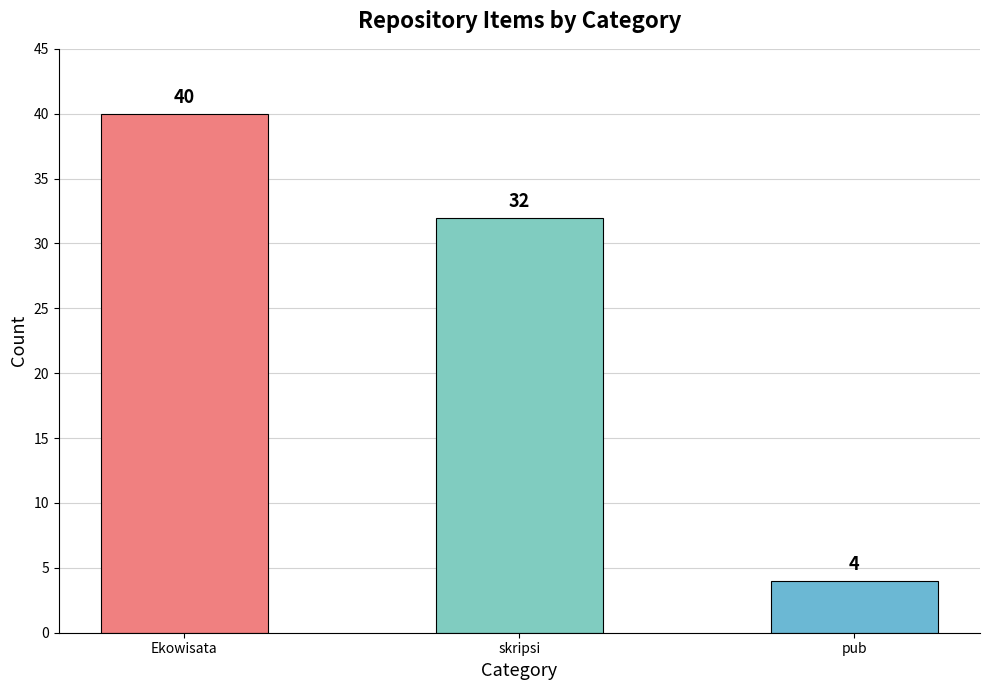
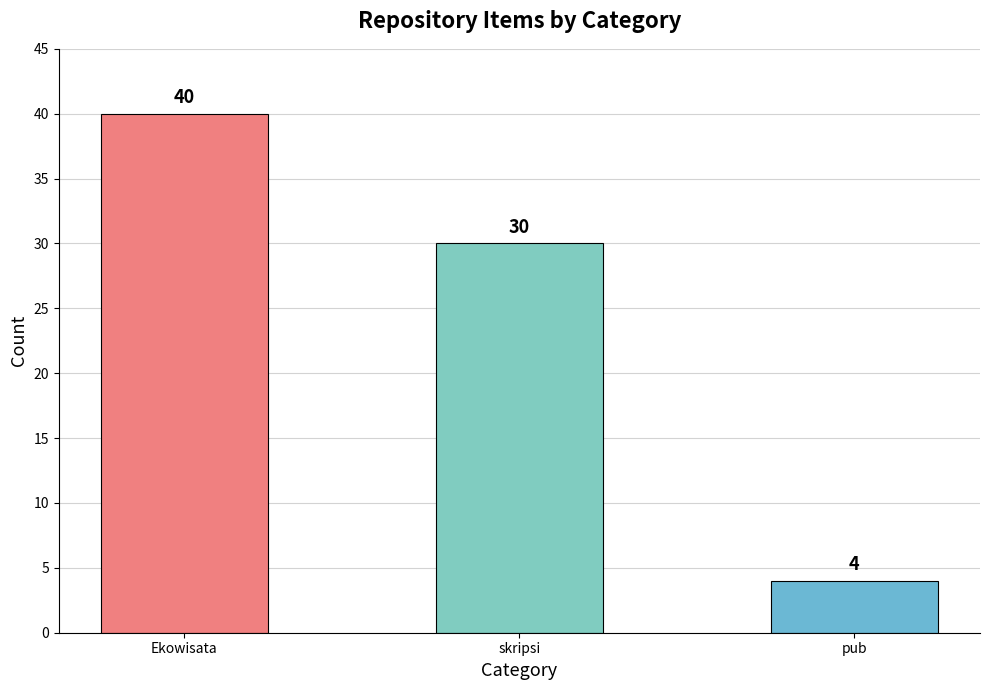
  {
    "Ekowisata": 40,
-   "skripsi": 32,
+   "skripsi": 30,
    "pub": 4
  }
